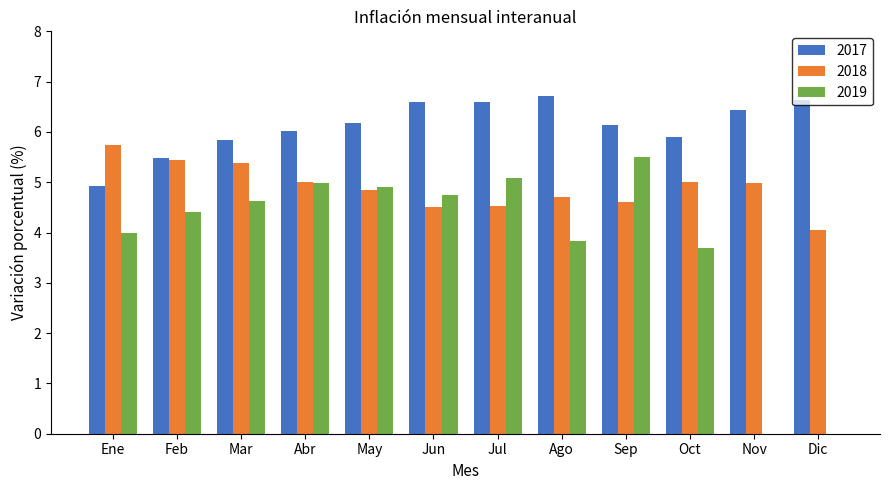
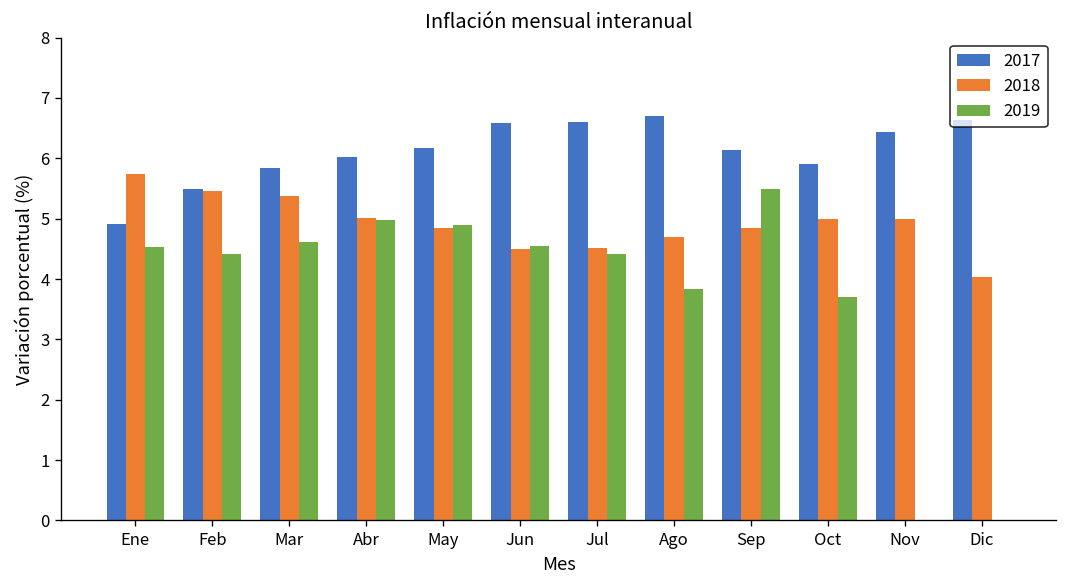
  {
    "2017": {
      "Ene": 4.9,
      "Feb": 5.5,
      "Mar": 5.8,
      "Abr": 6.0,
      "May": 6.2,
      "Jun": 6.6,
      "Jul": 6.6,
      "Ago": 6.7,
      "Sep": 6.1,
      "Oct": 5.9,
      "Nov": 6.4
    },
    "2018": {
      "Ene": 5.7,
      "Feb": 5.5,
      "Mar": 5.4,
      "Abr": 5.0,
      "May": 4.8,
      "Jun": 4.5,
      "Jul": 4.5,
      "Ago": 4.7,
-     "Sep": 4.6,
+     "Sep": 4.8,
      "Oct": 5.0,
      "Nov": 5.0,
      "Dic": 4.0
    },
    "2019": {
-     "Ene": 4.0,
+     "Ene": 4.5,
      "Feb": 4.4,
      "Mar": 4.6,
      "Abr": 5.0,
      "May": 4.9,
-     "Jun": 4.7,
-     "Jul": 5.1,
+     "Jun": 4.5,
+     "Jul": 4.4,
      "Ago": 3.8,
      "Sep": 5.5,
      "Oct": 3.7,
      "Nov": 0.0,
      "Dic": 0.0
    }
  }
